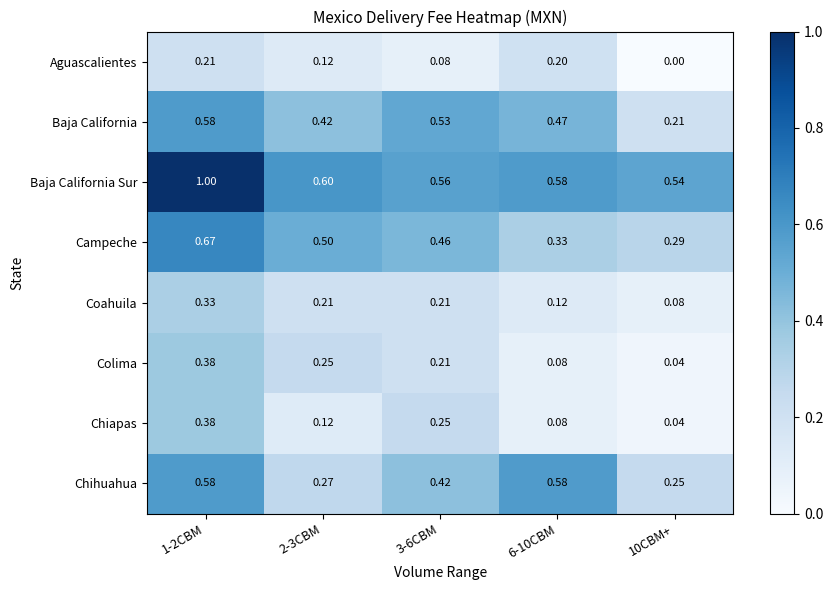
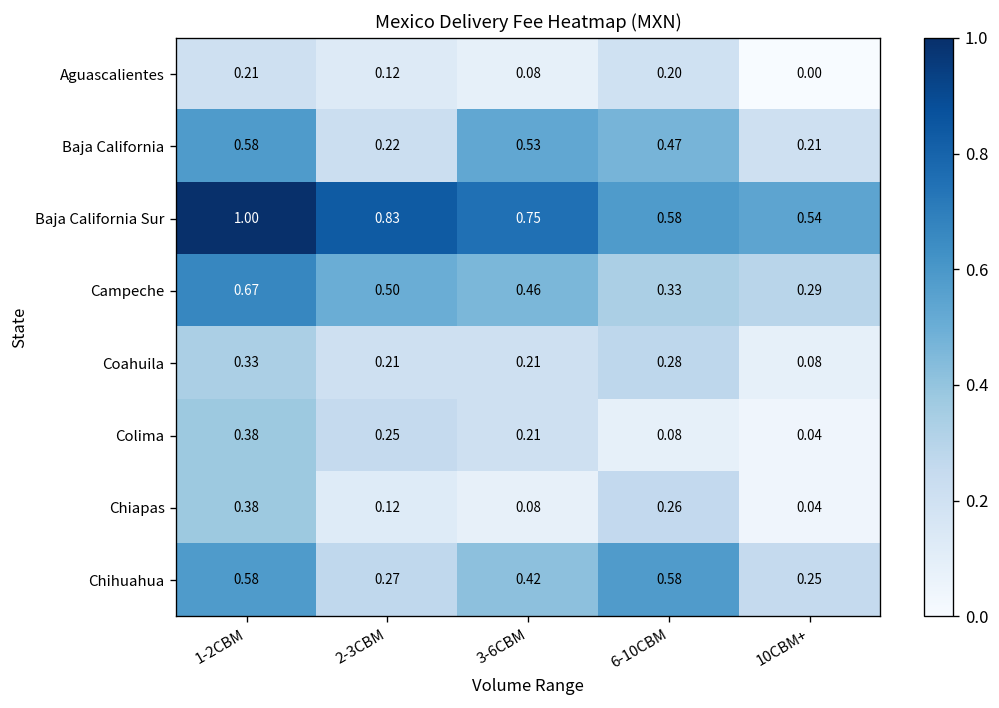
  {
    "Aguascalientes": {
      "1-2CBM": 0.21,
      "2-3CBM": 0.12,
      "3-6CBM": 0.08,
      "6-10CBM": 0.20,
      "10CBM+": 0.00
    },
    "Baja California": {
      "1-2CBM": 0.58,
-     "2-3CBM": 0.42,
+     "2-3CBM": 0.22,
      "3-6CBM": 0.53,
      "6-10CBM": 0.47,
      "10CBM+": 0.21
    },
    "Baja California Sur": {
      "1-2CBM": 1.00,
-     "2-3CBM": 0.60,
-     "3-6CBM": 0.56,
+     "2-3CBM": 0.83,
+     "3-6CBM": 0.75,
      "6-10CBM": 0.58,
      "10CBM+": 0.54
    },
    "Campeche": {
      "1-2CBM": 0.67,
      "2-3CBM": 0.50,
      "3-6CBM": 0.46,
      "6-10CBM": 0.33,
      "10CBM+": 0.29
    },
    "Coahuila": {
      "1-2CBM": 0.33,
      "2-3CBM": 0.21,
      "3-6CBM": 0.21,
-     "6-10CBM": 0.12,
+     "6-10CBM": 0.28,
      "10CBM+": 0.08
    },
    "Colima": {
      "1-2CBM": 0.38,
      "2-3CBM": 0.25,
      "3-6CBM": 0.21,
      "6-10CBM": 0.08,
      "10CBM+": 0.04
    },
    "Chiapas": {
      "1-2CBM": 0.38,
      "2-3CBM": 0.12,
-     "3-6CBM": 0.25,
-     "6-10CBM": 0.08,
+     "3-6CBM": 0.08,
+     "6-10CBM": 0.26,
      "10CBM+": 0.04
    },
    "Chihuahua": {
      "1-2CBM": 0.58,
      "2-3CBM": 0.27,
      "3-6CBM": 0.42,
      "6-10CBM": 0.58,
      "10CBM+": 0.25
    }
  }
